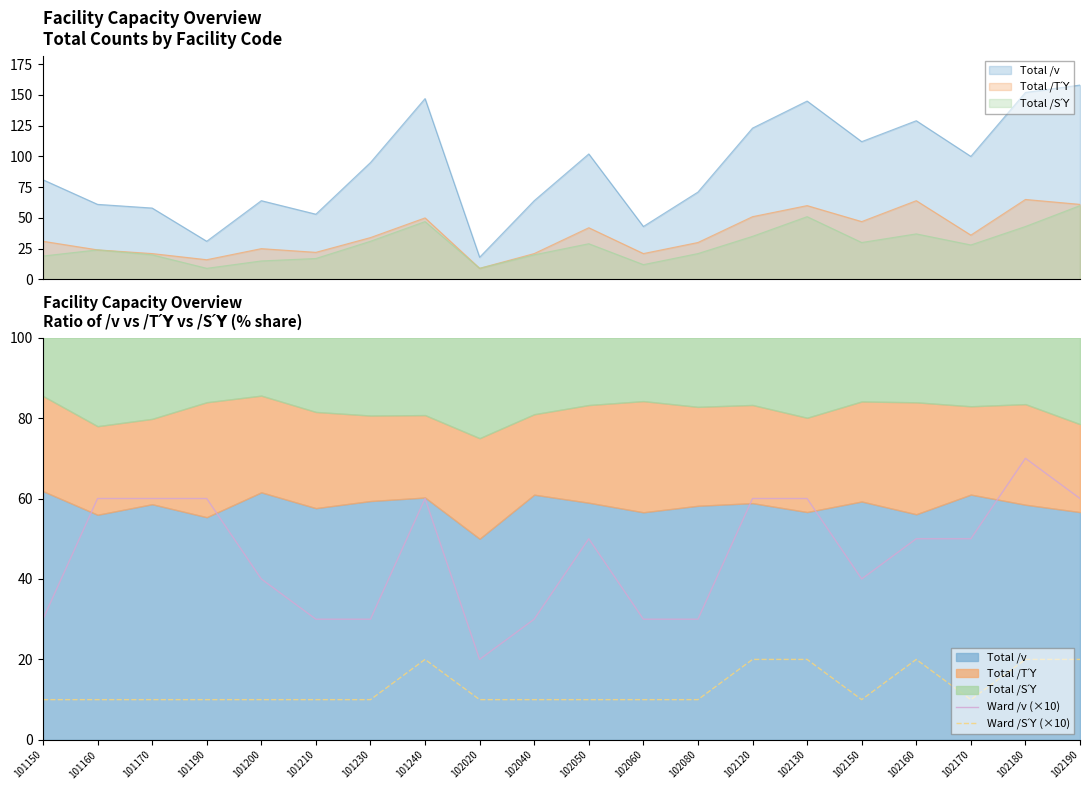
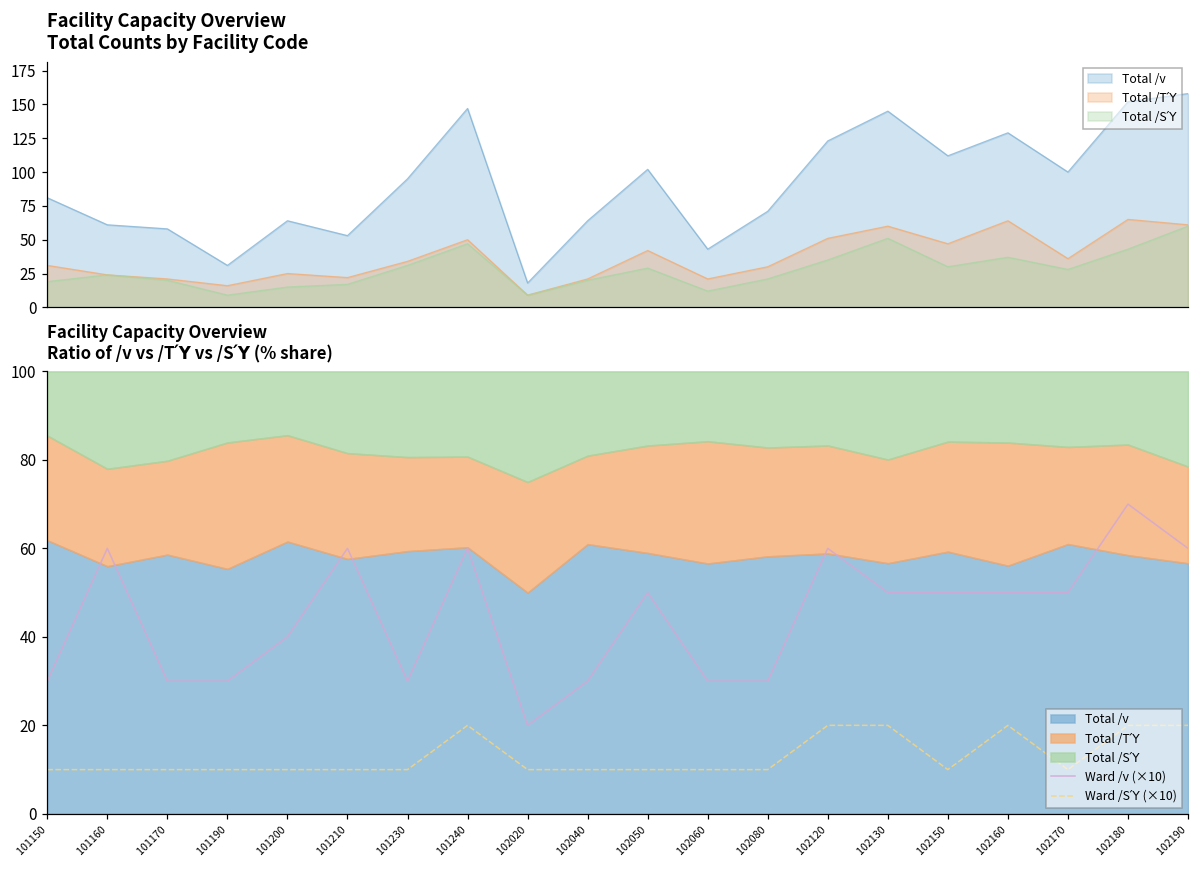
  {
    "Facility Capacity Overview Ratio of /v vs /TΎ vs /SΎ (% share)": {
      "Ward /v (×10)": {
        "101150": 30,
        "101160": 60,
-       "101170": 60,
-       "101190": 60,
+       "101170": 30,
+       "101190": 30,
        "101200": 40,
-       "101210": 30,
+       "101210": 60,
        "101230": 30,
        "102020": 20,
        "102040": 30,
        "102050": 50,
        "102060": 30,
        "102080": 30,
        "102120": 60,
-       "102130": 60,
-       "102150": 40,
+       "102130": 50,
+       "102150": 50,
        "102160": 50,
        "102170": 50,
        "102180": 70,
        "102190": 60
      },
      "Total /v": {
        "101150": 62,
        "101160": 56,
        "101170": 59,
        "101190": 55,
        "101200": 62,
        "101210": 58,
        "101230": 59,
        "102020": 50,
        "102040": 61,
        "102050": 59,
        "102060": 57,
        "102080": 58,
        "102120": 59,
        "102130": 57,
        "102150": 59,
        "102160": 56,
        "102170": 61,
        "102180": 58,
        "102190": 57
      }
    }
  }
